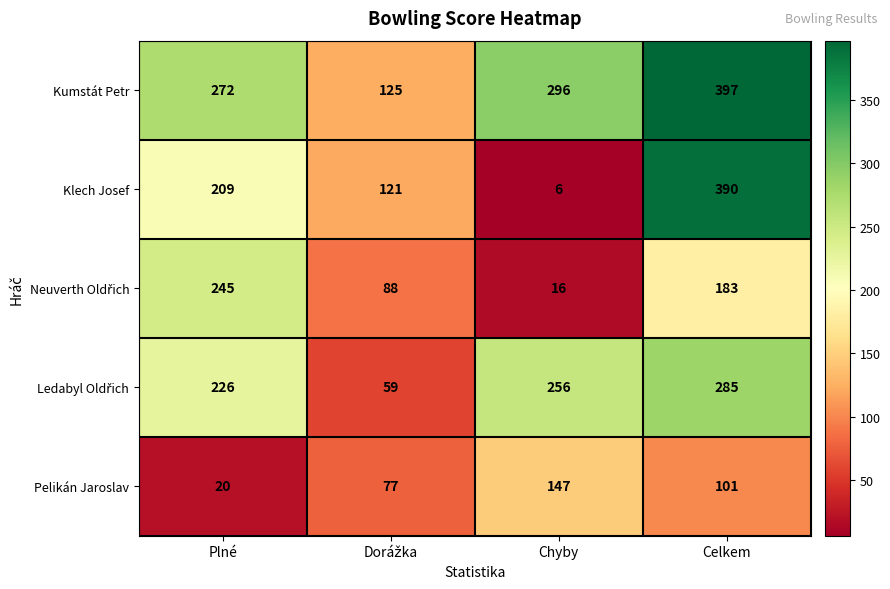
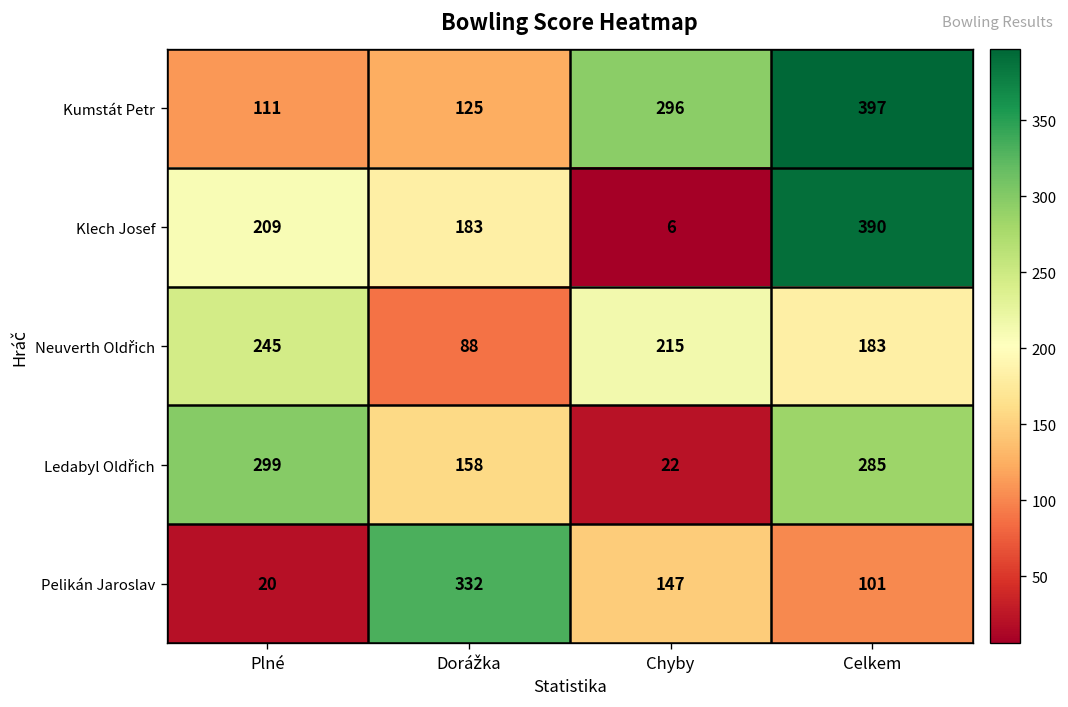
  {
    "Kumstát Petr": {
-     "Plné": 272,
+     "Plné": 111,
      "Dorážka": 125,
      "Chyby": 296,
      "Celkem": 397
    },
    "Klech Josef": {
      "Plné": 209,
-     "Dorážka": 121,
+     "Dorážka": 183,
      "Chyby": 6,
      "Celkem": 390
    },
    "Neuverth Oldřich": {
      "Plné": 245,
      "Dorážka": 88,
-     "Chyby": 16,
+     "Chyby": 215,
      "Celkem": 183
    },
    "Ledabyl Oldřich": {
-     "Plné": 226,
-     "Dorážka": 59,
-     "Chyby": 256,
+     "Plné": 299,
+     "Dorážka": 158,
+     "Chyby": 22,
      "Celkem": 285
    },
    "Pelikán Jaroslav": {
      "Plné": 20,
-     "Dorážka": 77,
+     "Dorážka": 332,
      "Chyby": 147,
      "Celkem": 101
    }
  }
